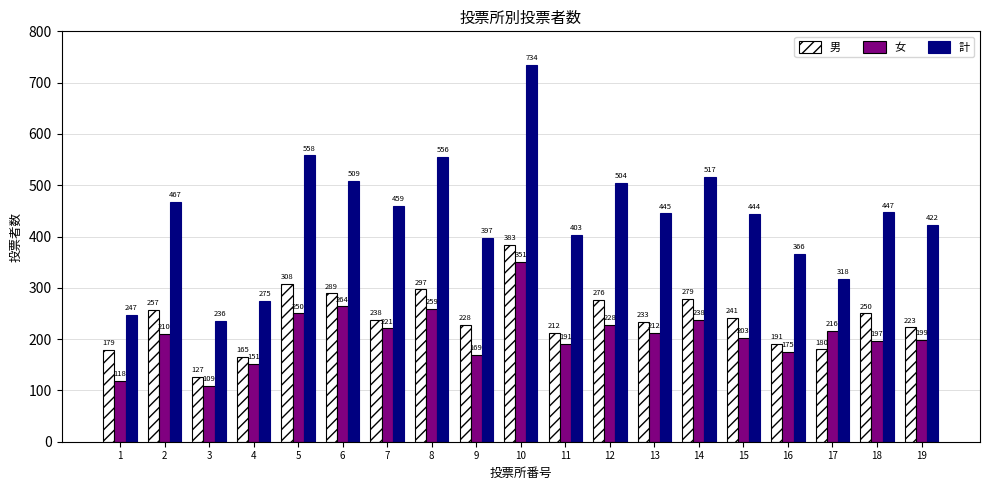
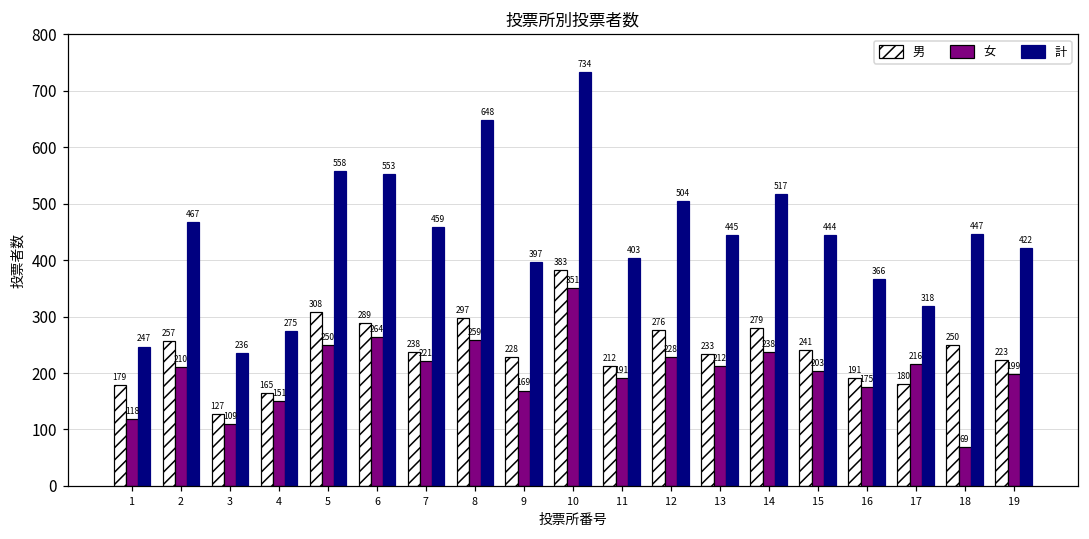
  {
    "男": {
      "1": 179,
      "2": 257,
      "3": 127,
      "4": 165,
      "5": 308,
      "6": 289,
      "7": 238,
      "8": 297,
      "9": 228,
      "10": 383,
      "11": 212,
      "12": 276,
      "13": 233,
      "14": 279,
      "15": 241,
      "16": 191,
      "17": 180,
      "18": 250,
      "19": 223
    },
    "女": {
      "1": 118,
      "2": 210,
      "3": 109,
      "4": 151,
      "5": 250,
      "6": 264,
      "7": 221,
      "8": 259,
      "9": 169,
      "10": 351,
      "11": 191,
      "12": 228,
      "13": 212,
      "14": 238,
      "15": 203,
      "16": 175,
      "17": 216,
-     "18": 197,
+     "18": 69,
      "19": 199
    },
    "計": {
      "1": 247,
      "2": 467,
      "3": 236,
      "4": 275,
      "5": 558,
-     "6": 509,
+     "6": 553,
      "7": 459,
-     "8": 556,
+     "8": 648,
      "9": 397,
      "10": 734,
      "11": 403,
      "12": 504,
      "13": 445,
      "14": 517,
      "15": 444,
      "16": 366,
      "17": 318,
      "18": 447,
      "19": 422
    }
  }
